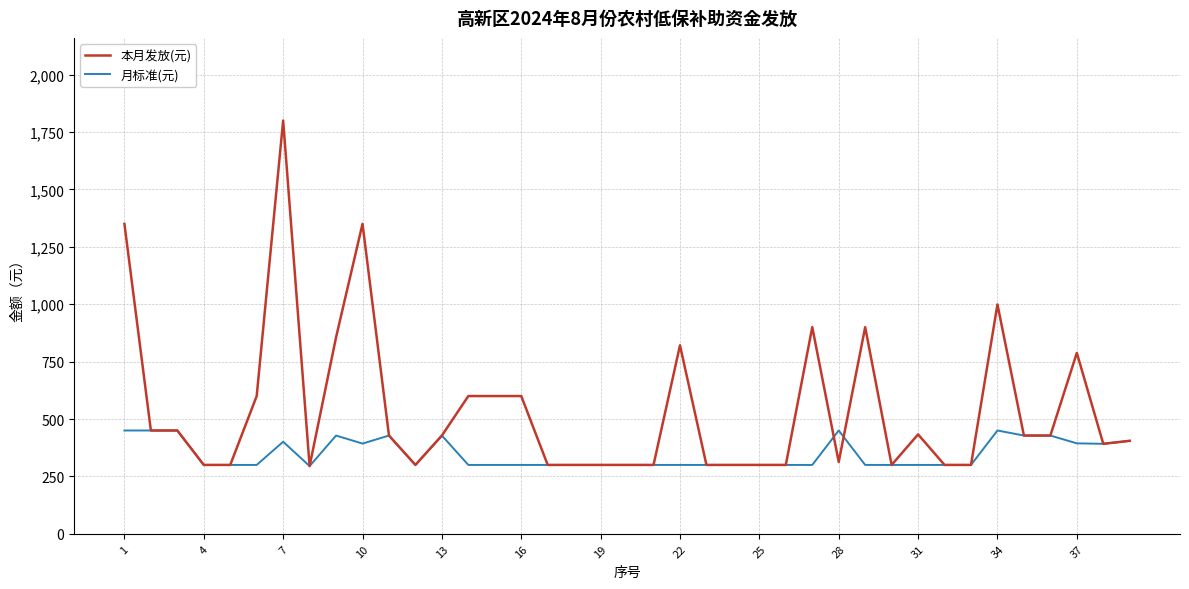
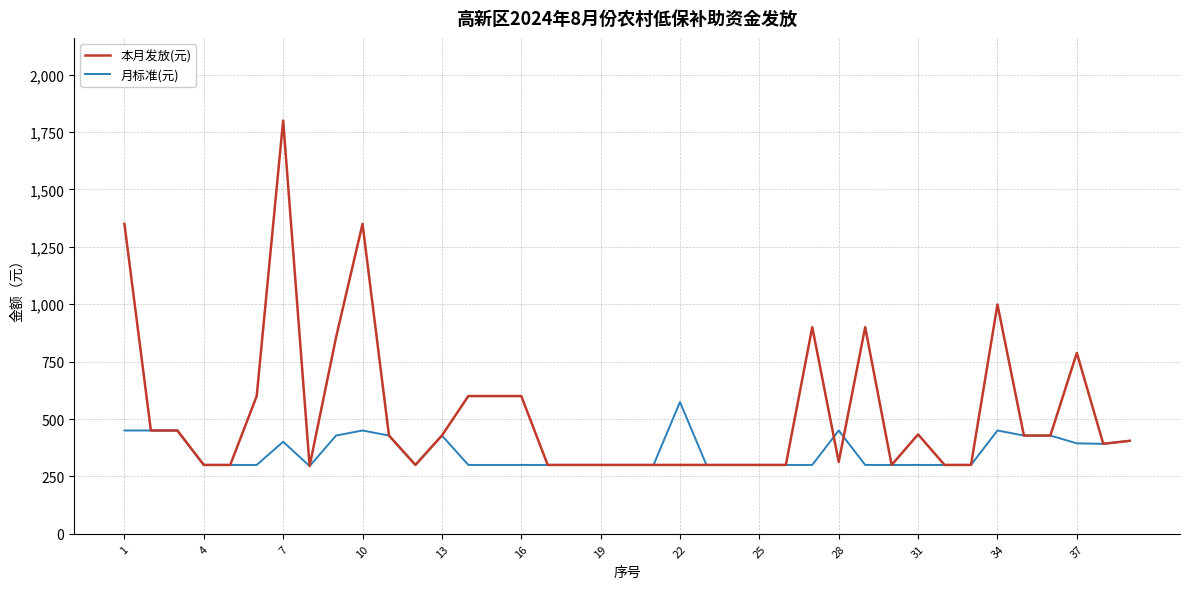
  {
    "本月发放(元)": {
      "1": "1,350",
      "7": "1,800",
      "10": "1,350",
      "16": "600",
-     "22": "820",
+     "22": "300",
      "28": "310",
      "31": "430",
      "34": "1,000",
      "37": "790"
    },
    "月标准(元)": {
      "1": "450",
      "7": "400",
-     "10": "390",
+     "10": "450",
      "16": "300",
-     "22": "300",
+     "22": "570",
      "28": "450",
      "31": "300",
      "34": "450",
      "37": "390"
    }
  }
